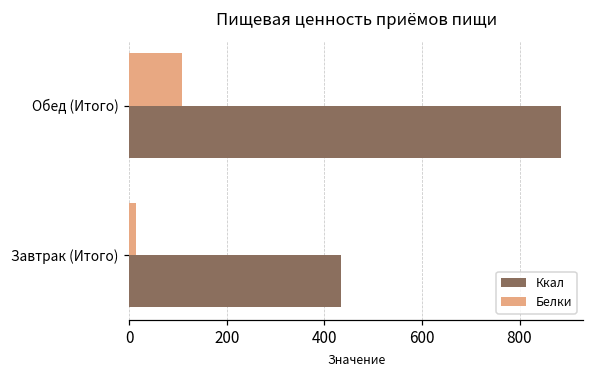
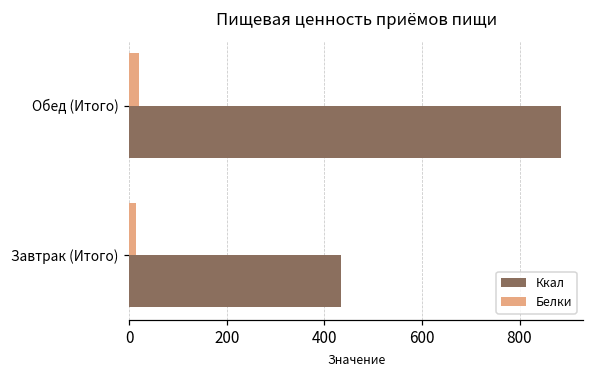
  {
    "Ккал": {
      "Обед (Итого)": 890,
      "Завтрак (Итого)": 430
    },
    "Белки": {
-     "Обед (Итого)": 110,
+     "Обед (Итого)": 20,
      "Завтрак (Итого)": 10
    }
  }
